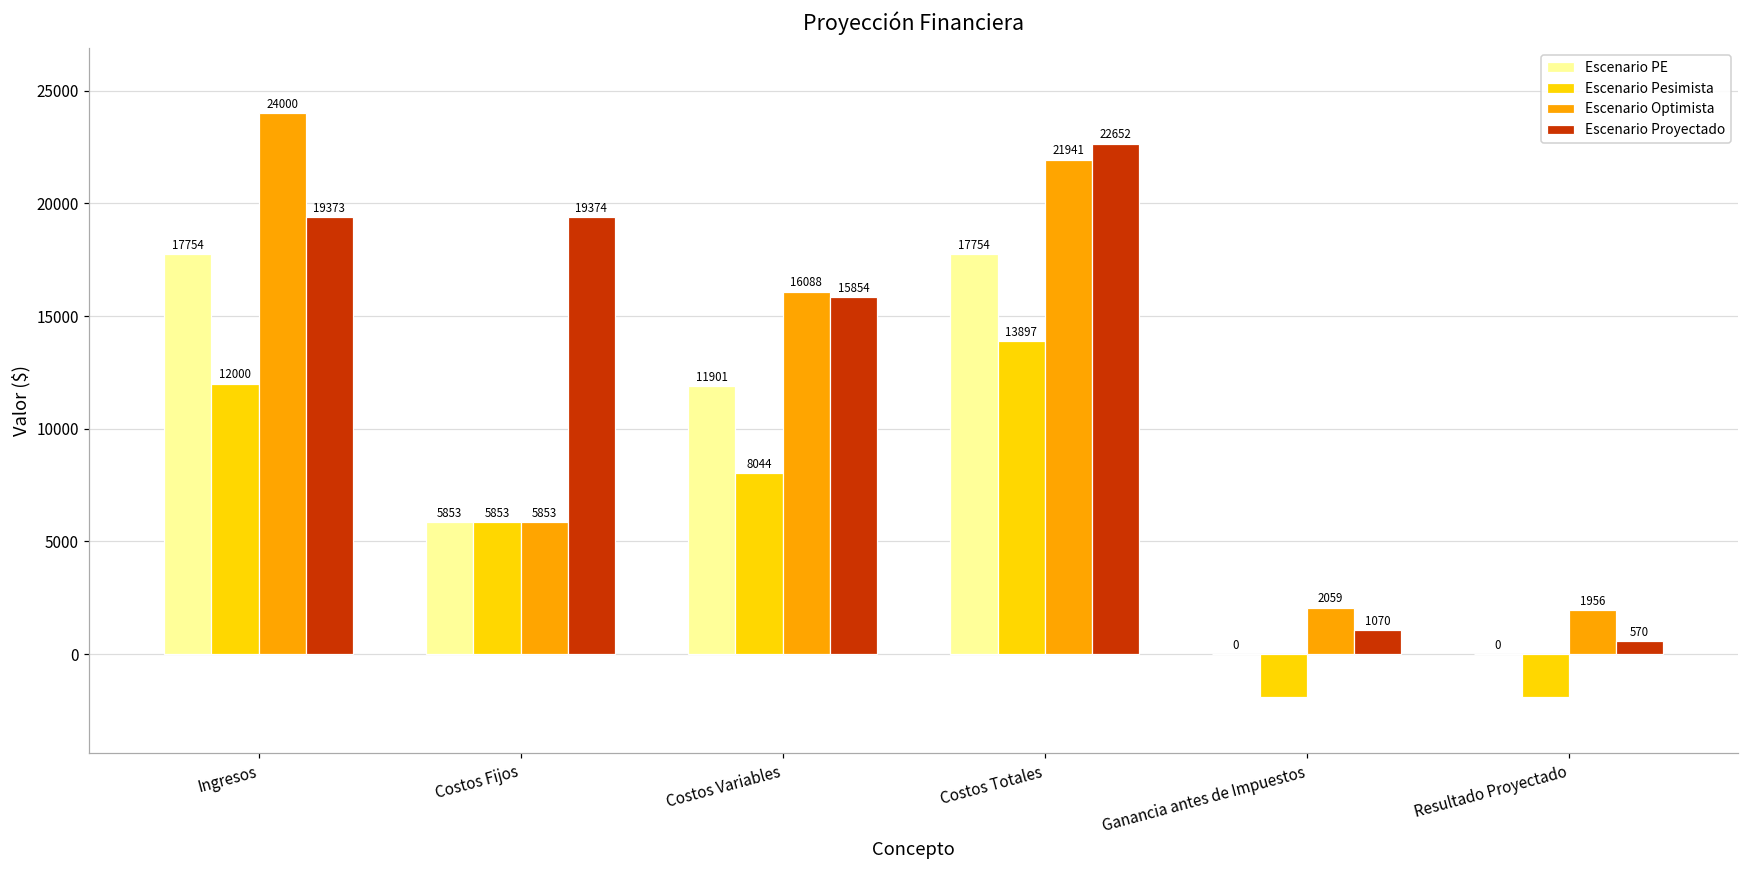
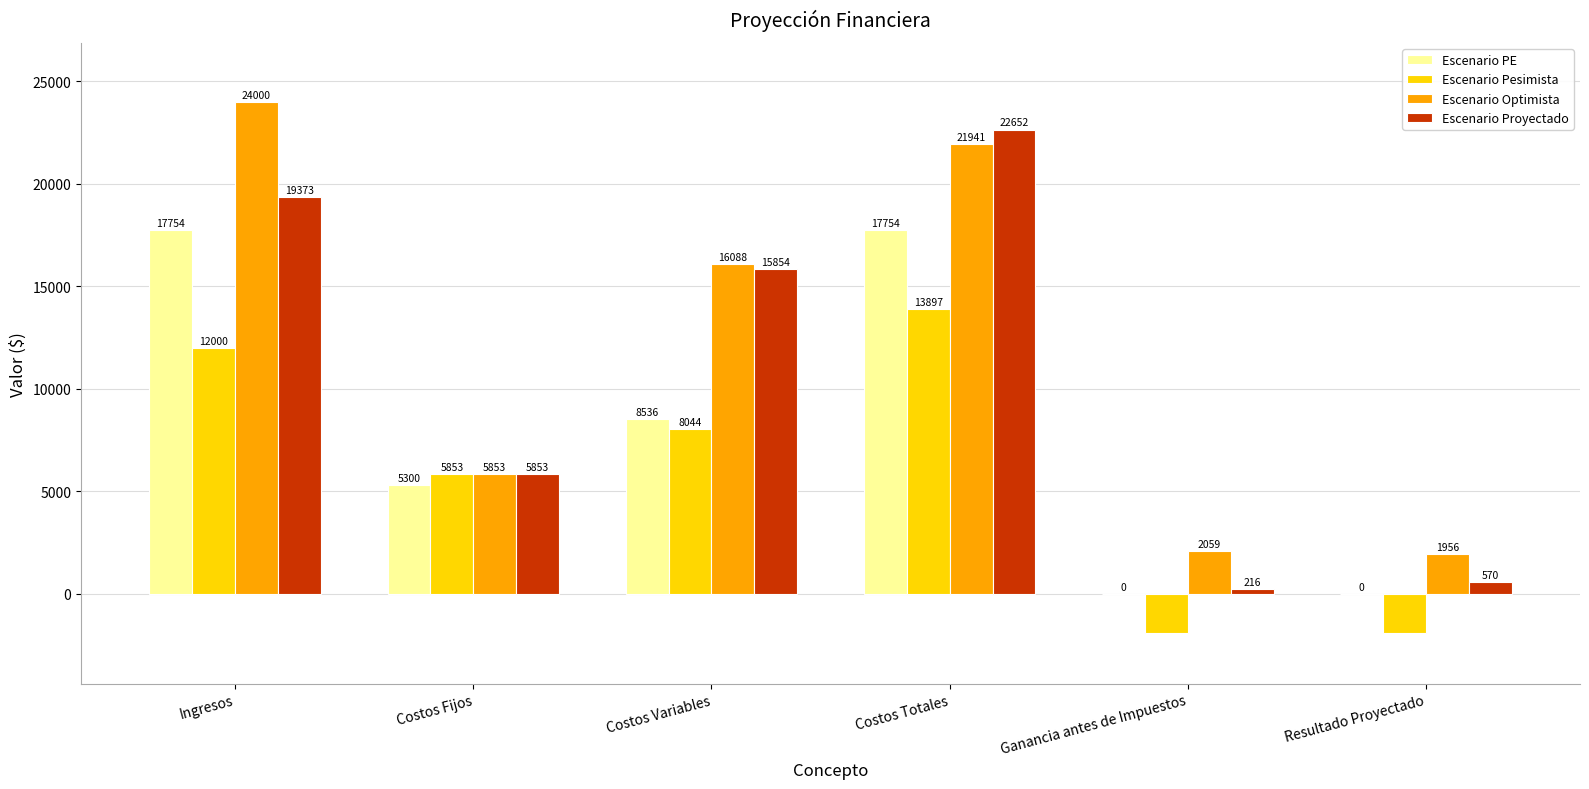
  {
    "Escenario PE": {
      "Ingresos": 17754,
-     "Costos Fijos": 5853,
-     "Costos Variables": 11901,
+     "Costos Fijos": 5300,
+     "Costos Variables": 8536,
      "Costos Totales": 17754,
      "Ganancia antes de Impuestos": 0,
      "Resultado Proyectado": 0
    },
    "Escenario Proyectado": {
      "Ingresos": 19373,
-     "Costos Fijos": 19374,
+     "Costos Fijos": 5853,
      "Costos Variables": 15854,
      "Costos Totales": 22652,
-     "Ganancia antes de Impuestos": 1070,
+     "Ganancia antes de Impuestos": 216,
      "Resultado Proyectado": 570
    }
  }
